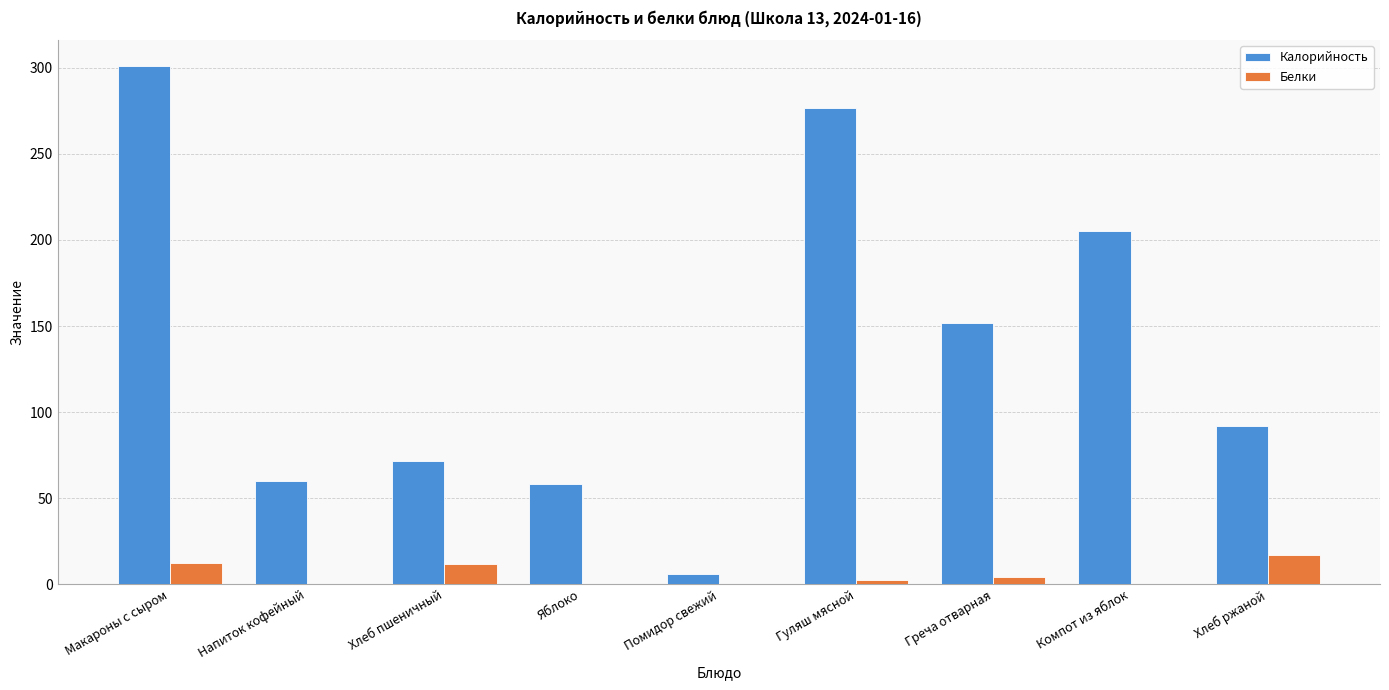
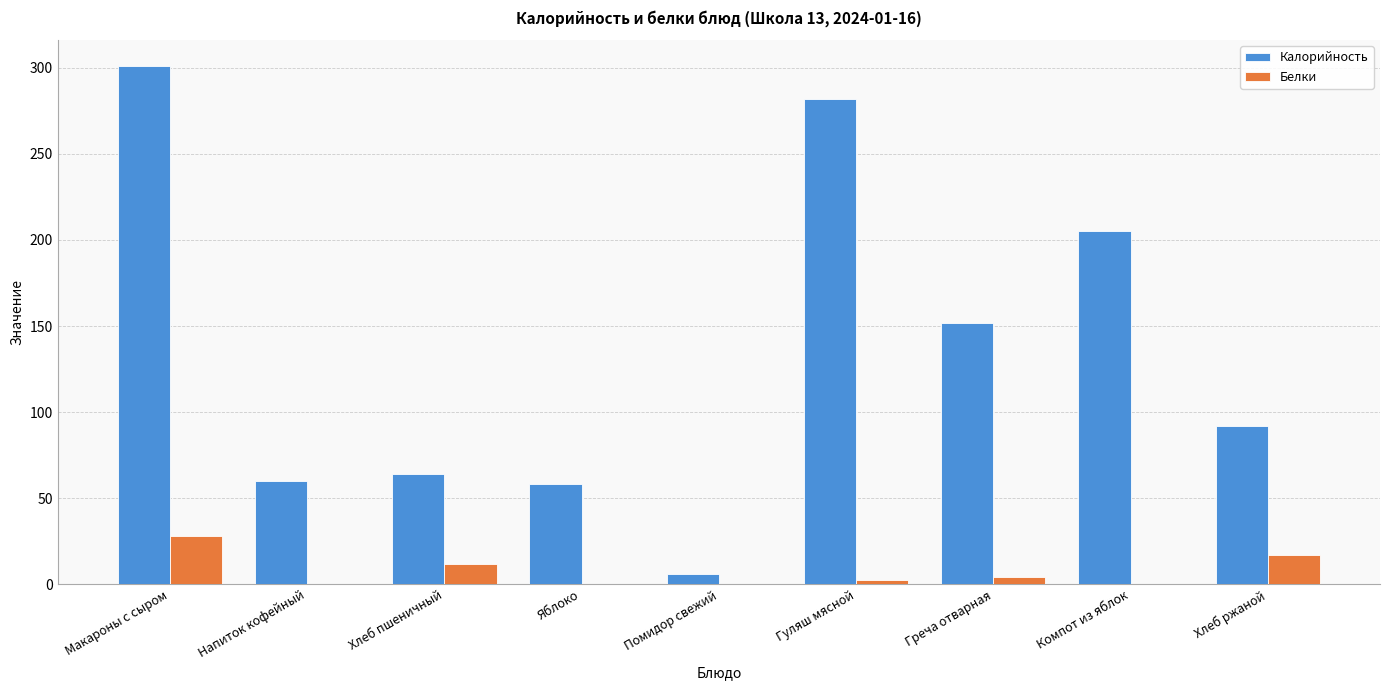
  {
    "Калорийность": {
      "Макароны с сыром": 301,
      "Напиток кофейный": 60,
-     "Хлеб пшеничный": 72,
+     "Хлеб пшеничный": 64,
      "Яблоко": 58,
      "Помидор свежий": 6,
-     "Гуляш мясной": 276,
+     "Гуляш мясной": 282,
      "Греча отварная": 152,
      "Компот из яблок": 205,
      "Хлеб ржаной": 92
    },
    "Белки": {
-     "Макароны с сыром": 12,
+     "Макароны с сыром": 28,
      "Напиток кофейный": 0,
      "Хлеб пшеничный": 12,
      "Гуляш мясной": 3,
      "Греча отварная": 5,
      "Компот из яблок": 0,
      "Хлеб ржаной": 17
    }
  }
